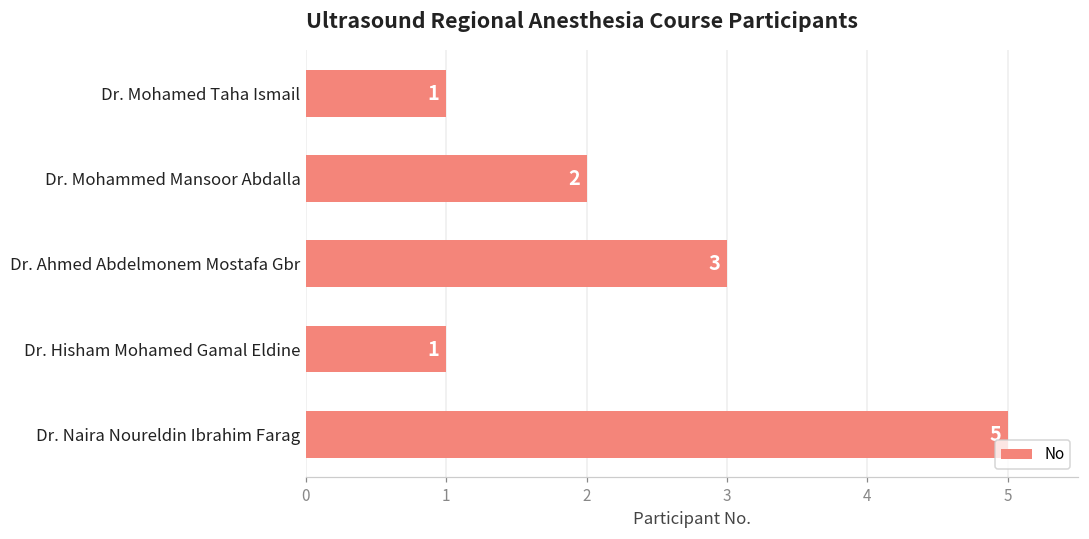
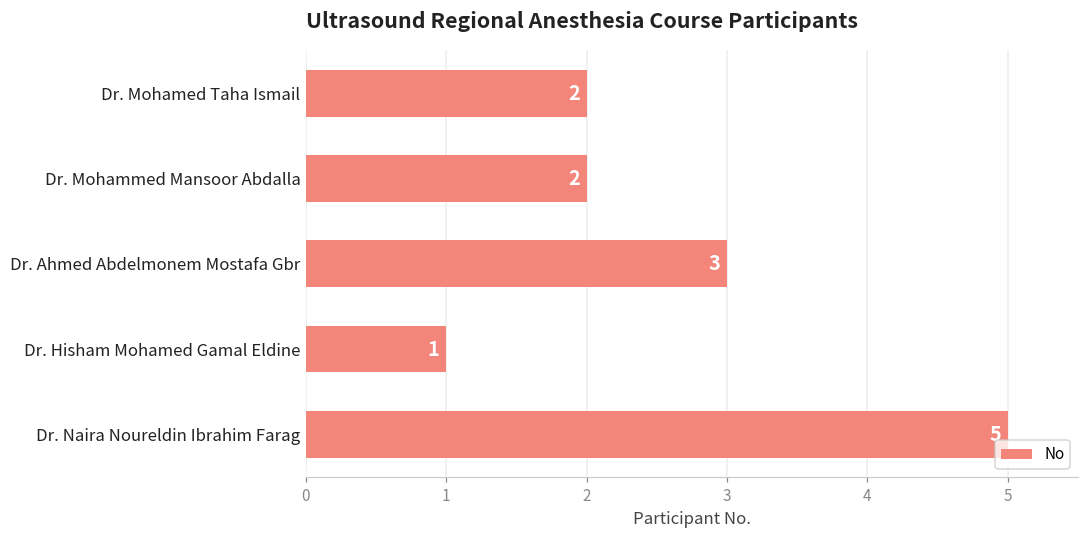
  {
-   "Dr. Mohamed Taha Ismail": 1,
+   "Dr. Mohamed Taha Ismail": 2,
    "Dr. Mohammed Mansoor Abdalla": 2,
    "Dr. Ahmed Abdelmonem Mostafa Gbr": 3,
    "Dr. Hisham Mohamed Gamal Eldine": 1
  }
